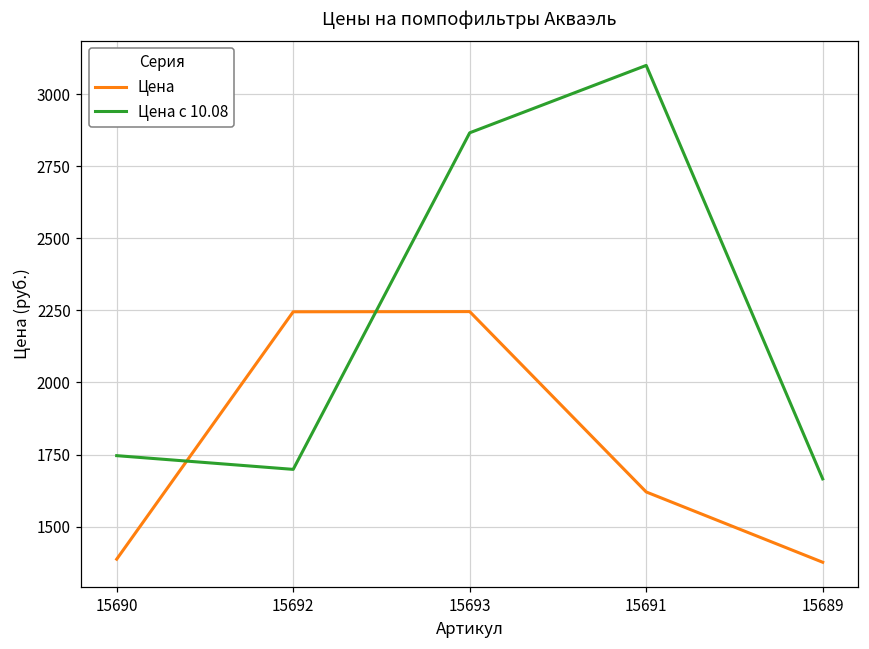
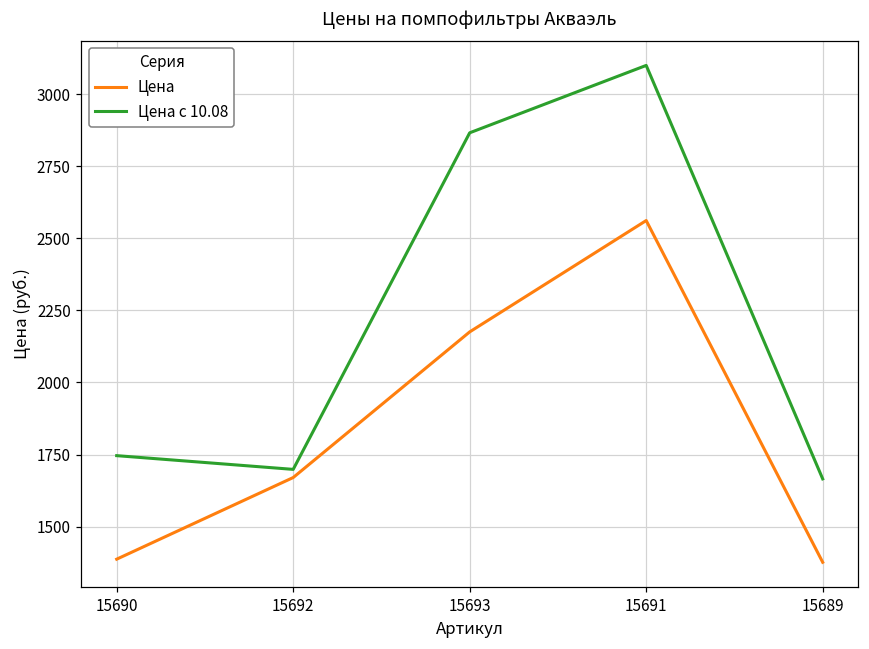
  {
    "Цена": {
      "15690": 1390,
-     "15692": 2250,
-     "15693": 2250,
-     "15691": 1620,
+     "15692": 1670,
+     "15693": 2180,
+     "15691": 2560,
      "15689": 1380
    },
    "Цена с 10.08": {
      "15690": 1750,
      "15692": 1700,
      "15693": 2870,
      "15691": 3100,
      "15689": 1670
    }
  }
